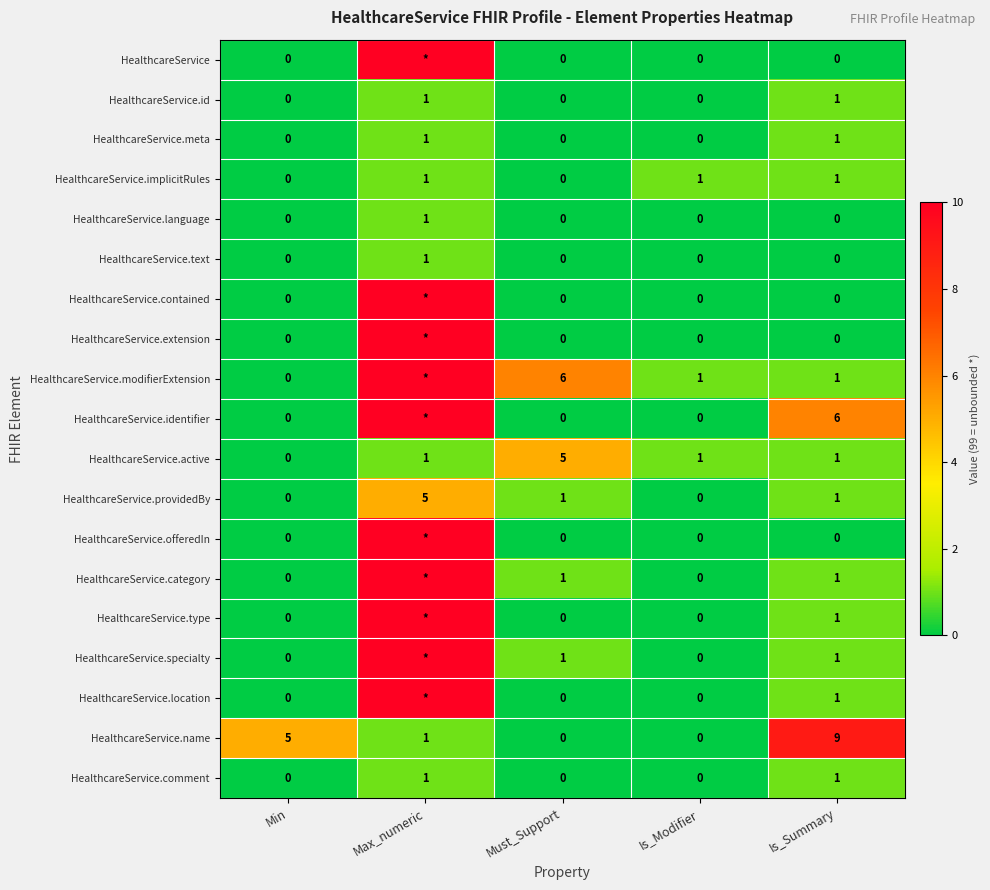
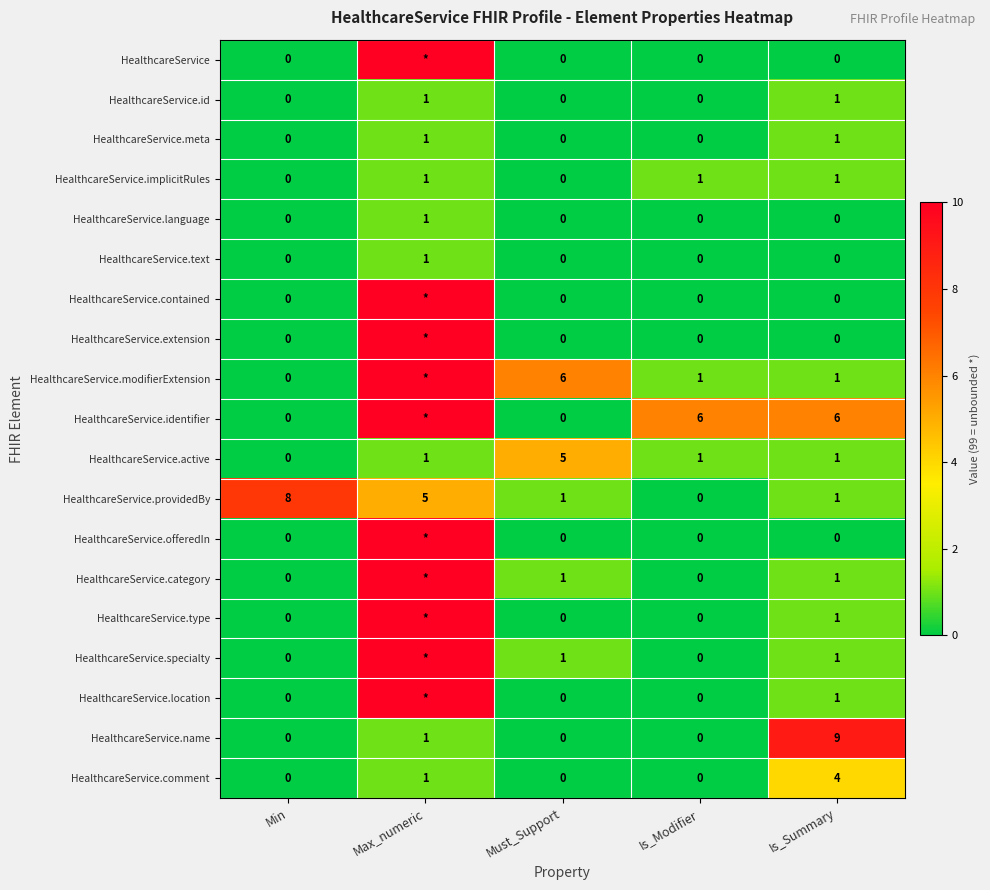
  {
    "HealthcareService": {
      "Min": 0,
      "Must_Support": 0,
      "Is_Modifier": 0,
      "Is_Summary": 0
    },
    "HealthcareService.id": {
      "Min": 0,
      "Max_numeric": 1,
      "Must_Support": 0,
      "Is_Modifier": 0,
      "Is_Summary": 1
    },
    "HealthcareService.meta": {
      "Min": 0,
      "Max_numeric": 1,
      "Must_Support": 0,
      "Is_Modifier": 0,
      "Is_Summary": 1
    },
    "HealthcareService.implicitRules": {
      "Min": 0,
      "Max_numeric": 1,
      "Must_Support": 0,
      "Is_Modifier": 1,
      "Is_Summary": 1
    },
    "HealthcareService.language": {
      "Min": 0,
      "Max_numeric": 1,
      "Must_Support": 0,
      "Is_Modifier": 0,
      "Is_Summary": 0
    },
    "HealthcareService.text": {
      "Min": 0,
      "Max_numeric": 1,
      "Must_Support": 0,
      "Is_Modifier": 0,
      "Is_Summary": 0
    },
    "HealthcareService.contained": {
      "Min": 0,
      "Must_Support": 0,
      "Is_Modifier": 0,
      "Is_Summary": 0
    },
    "HealthcareService.extension": {
      "Min": 0,
      "Must_Support": 0,
      "Is_Modifier": 0,
      "Is_Summary": 0
    },
    "HealthcareService.modifierExtension": {
      "Min": 0,
      "Must_Support": 6,
      "Is_Modifier": 1,
      "Is_Summary": 1
    },
    "HealthcareService.identifier": {
      "Min": 0,
      "Must_Support": 0,
-     "Is_Modifier": 0,
+     "Is_Modifier": 6,
      "Is_Summary": 6
    },
    "HealthcareService.active": {
      "Min": 0,
      "Max_numeric": 1,
      "Must_Support": 5,
      "Is_Modifier": 1,
      "Is_Summary": 1
    },
    "HealthcareService.providedBy": {
-     "Min": 0,
+     "Min": 8,
      "Max_numeric": 5,
      "Must_Support": 1,
      "Is_Modifier": 0,
      "Is_Summary": 1
    },
    "HealthcareService.offeredIn": {
      "Min": 0,
      "Must_Support": 0,
      "Is_Modifier": 0,
      "Is_Summary": 0
    },
    "HealthcareService.category": {
      "Min": 0,
      "Must_Support": 1,
      "Is_Modifier": 0,
      "Is_Summary": 1
    },
    "HealthcareService.type": {
      "Min": 0,
      "Must_Support": 0,
      "Is_Modifier": 0,
      "Is_Summary": 1
    },
    "HealthcareService.specialty": {
      "Min": 0,
      "Must_Support": 1,
      "Is_Modifier": 0,
      "Is_Summary": 1
    },
    "HealthcareService.location": {
      "Min": 0,
      "Must_Support": 0,
      "Is_Modifier": 0,
      "Is_Summary": 1
    },
    "HealthcareService.name": {
-     "Min": 5,
+     "Min": 0,
      "Max_numeric": 1,
      "Must_Support": 0,
      "Is_Modifier": 0,
      "Is_Summary": 9
    },
    "HealthcareService.comment": {
      "Min": 0,
      "Max_numeric": 1,
      "Must_Support": 0,
      "Is_Modifier": 0,
-     "Is_Summary": 1
+     "Is_Summary": 4
    }
  }
